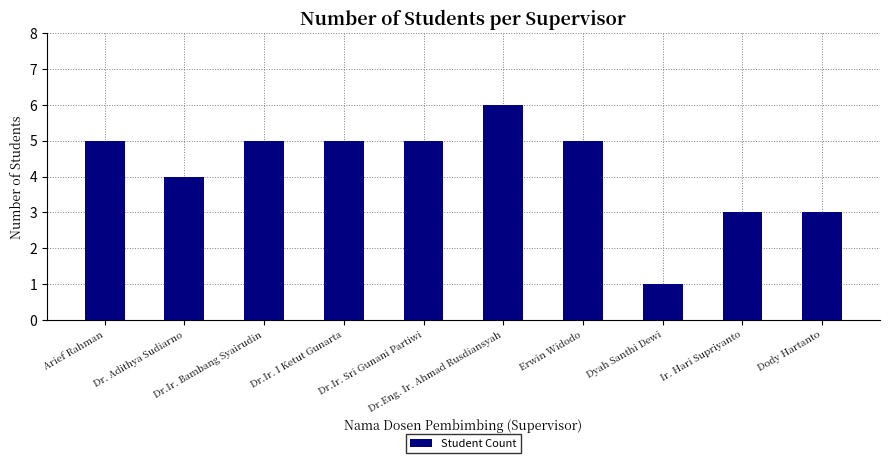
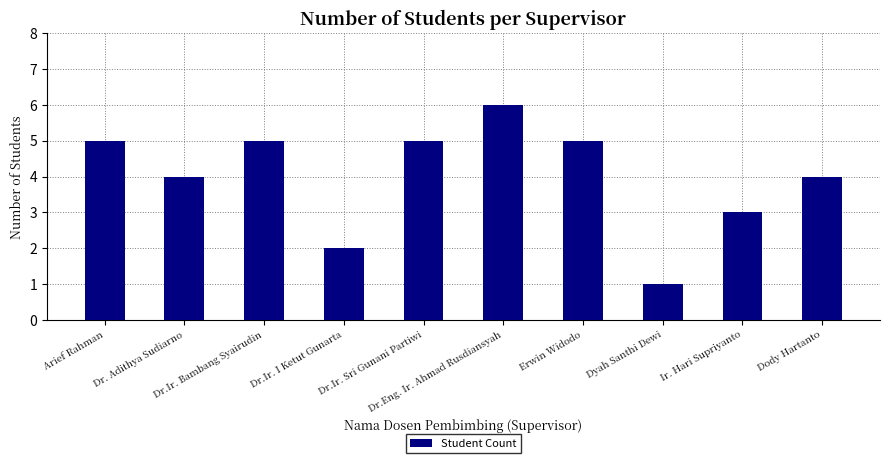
  {
    "Arief Rahman": 5,
    "Dr. Adithya Sudiarno": 4,
    "Dr.Ir. Bambang Syairudin": 5,
-   "Dr.Ir. I Ketut Gunarta": 5,
+   "Dr.Ir. I Ketut Gunarta": 2,
    "Dr.Ir. Sri Gunani Partiwi": 5,
    "Dr.Eng. Ir. Ahmad Rusdiansyah": 6,
    "Erwin Widodo": 5,
    "Dyah Santhi Dewi": 1,
    "Ir. Hari Supriyanto": 3,
-   "Dody Hartanto": 3
+   "Dody Hartanto": 4
  }
